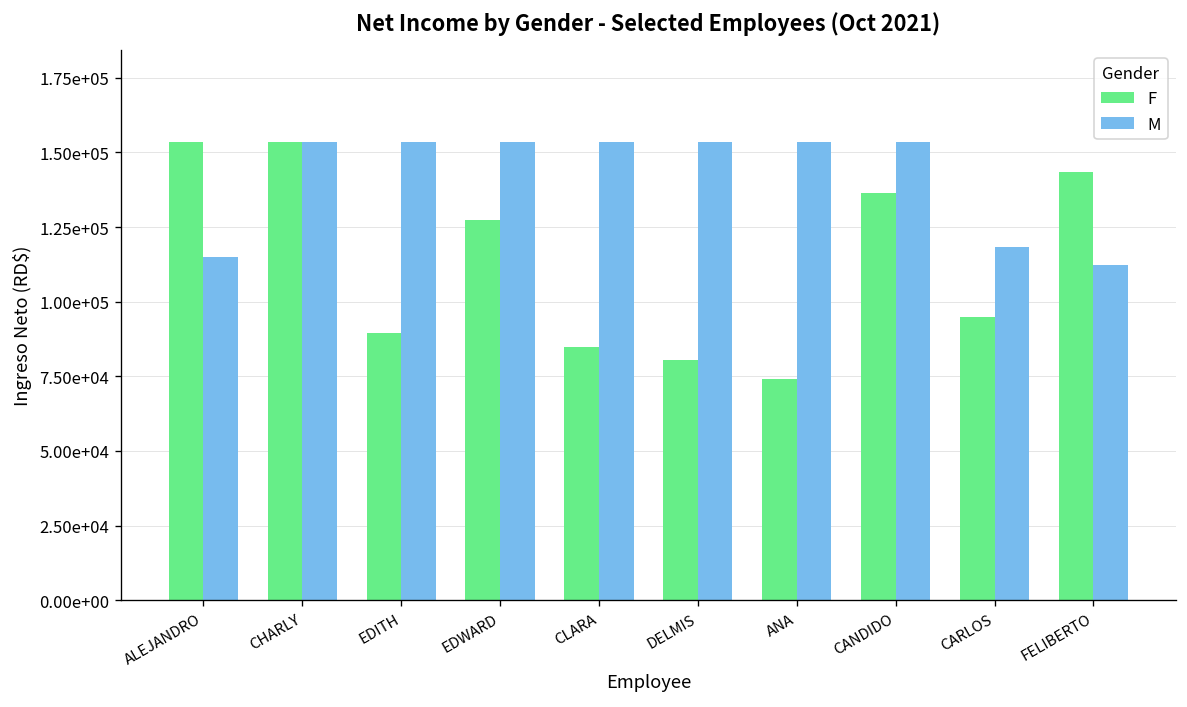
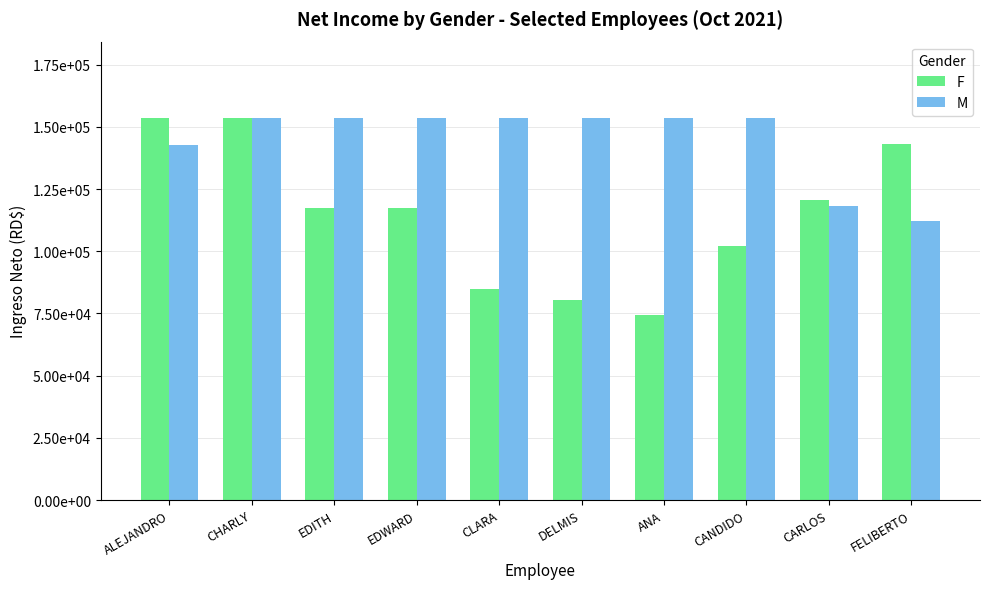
  {
    "F": {
      "ALEJANDRO": 154000,
      "CHARLY": 154000,
-     "EDITH": 90000,
-     "EDWARD": 127000,
+     "EDITH": 117000,
+     "EDWARD": 117000,
      "CLARA": 85000,
      "DELMIS": 80000,
      "ANA": 74000,
-     "CANDIDO": 136000,
-     "CARLOS": 95000,
+     "CANDIDO": 102000,
+     "CARLOS": 120000,
      "FELIBERTO": 143000
    },
    "M": {
-     "ALEJANDRO": 115000,
+     "ALEJANDRO": 143000,
      "CHARLY": 154000,
      "EDITH": 154000,
      "EDWARD": 154000,
      "CLARA": 154000,
      "DELMIS": 154000,
      "ANA": 154000,
      "CANDIDO": 154000,
      "CARLOS": 118000,
      "FELIBERTO": 112000
    }
  }
